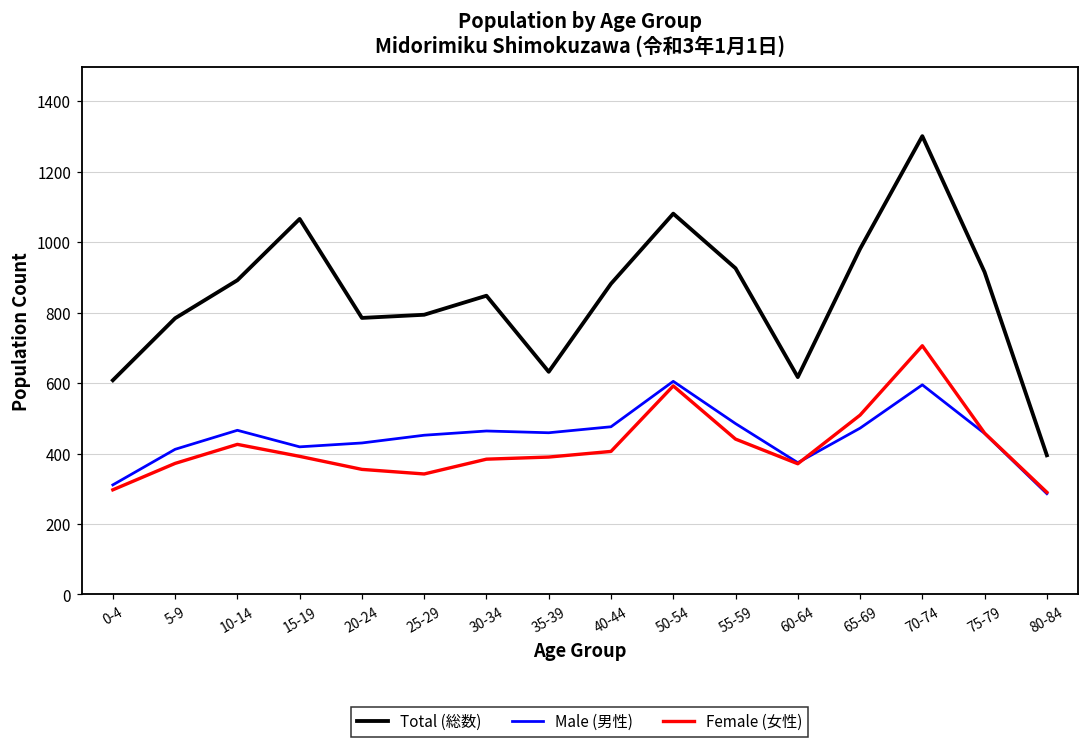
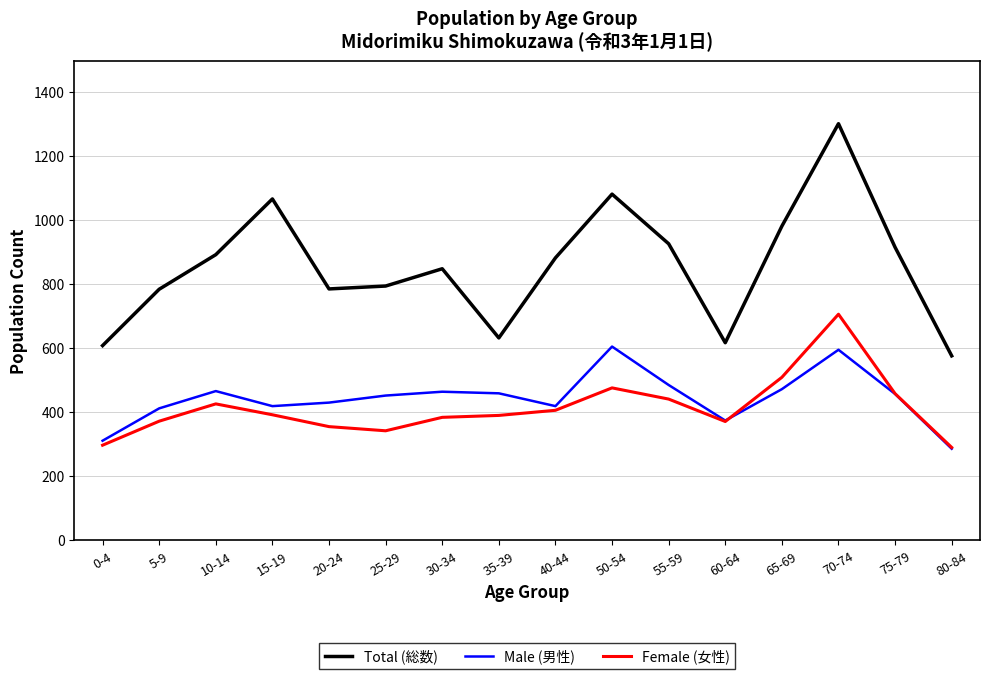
  {
    "Total (総数)": {
      "0-4": 610,
      "5-9": 780,
      "10-14": 890,
      "15-19": 1070,
      "20-24": 790,
      "25-29": 790,
      "30-34": 850,
      "35-39": 630,
      "40-44": 880,
      "50-54": 1080,
      "55-59": 930,
      "60-64": 620,
      "65-69": 980,
      "70-74": 1300,
      "75-79": 920,
-     "80-84": 400
+     "80-84": 580
    },
    "Male (男性)": {
      "0-4": 310,
      "5-9": 410,
      "10-14": 470,
      "15-19": 420,
      "20-24": 430,
      "25-29": 450,
      "30-34": 460,
      "35-39": 460,
-     "40-44": 480,
+     "40-44": 420,
      "50-54": 610,
      "55-59": 490,
      "65-69": 470,
      "70-74": 600
    },
    "Female (女性)": {
      "0-4": 300,
      "5-9": 370,
      "10-14": 430,
      "15-19": 390,
      "20-24": 360,
      "25-29": 340,
      "30-34": 380,
      "35-39": 390,
      "40-44": 410,
-     "50-54": 590,
+     "50-54": 480,
      "55-59": 440,
      "65-69": 510,
      "70-74": 710
    }
  }
